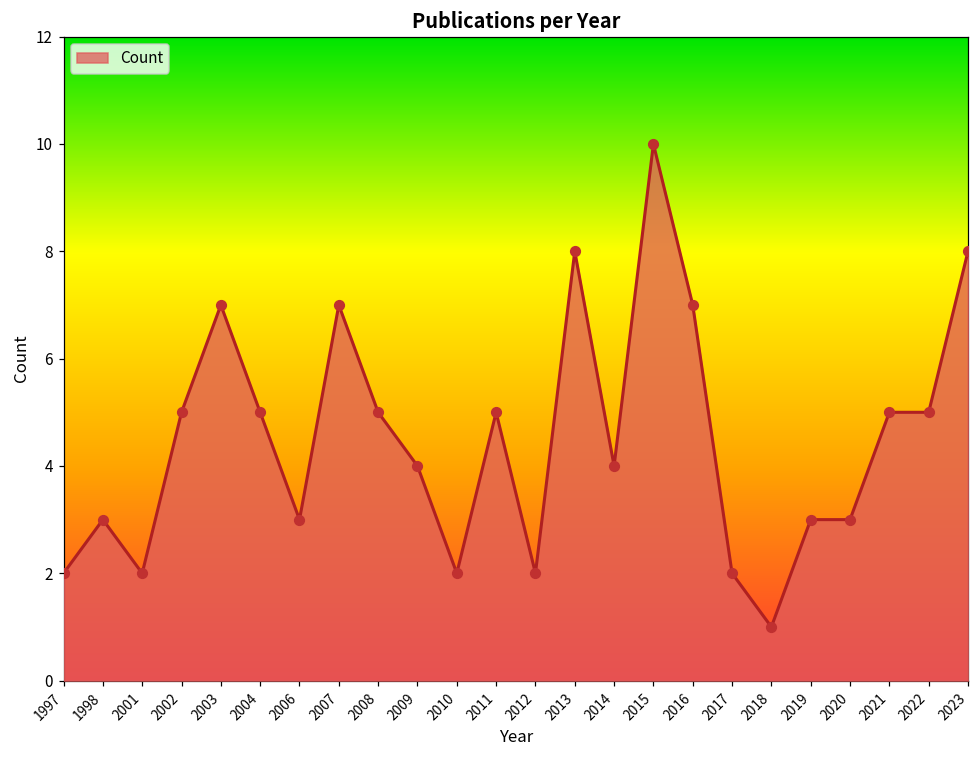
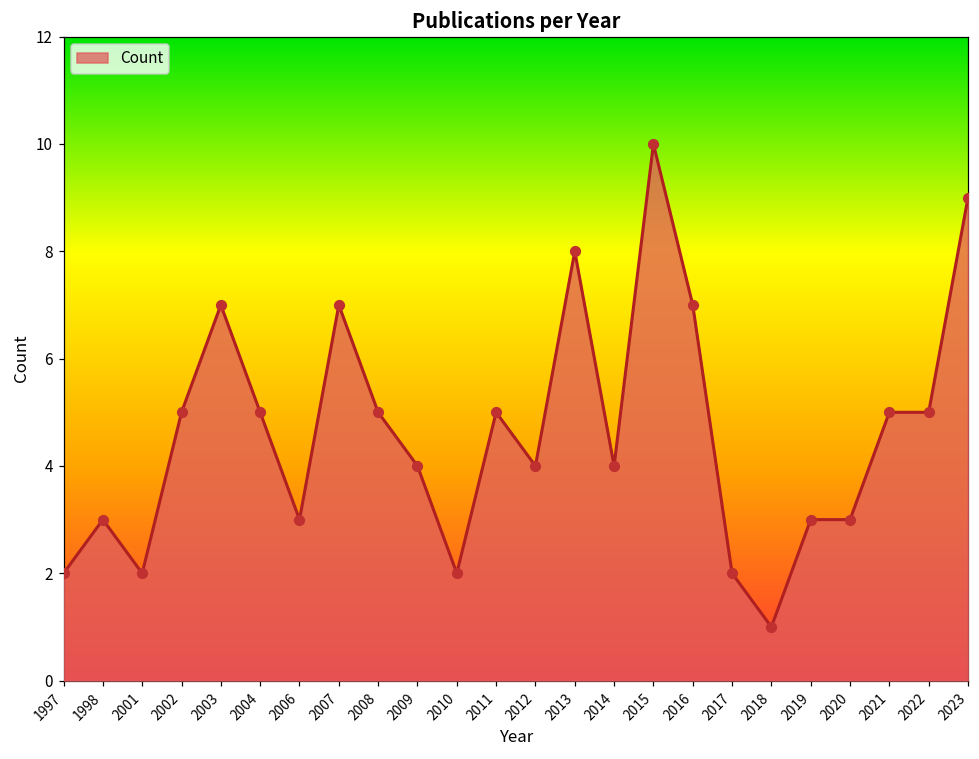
  {
    "1997": 2,
    "1998": 3,
    "2001": 2,
    "2002": 5,
    "2003": 7,
    "2004": 5,
    "2006": 3,
    "2007": 7,
    "2008": 5,
    "2009": 4,
    "2010": 2,
    "2011": 5,
-   "2012": 2,
+   "2012": 4,
    "2013": 8,
    "2014": 4,
    "2015": 10,
    "2016": 7,
    "2017": 2,
    "2018": 1,
    "2019": 3,
    "2020": 3,
    "2021": 5,
    "2022": 5,
-   "2023": 8
+   "2023": 9
  }
